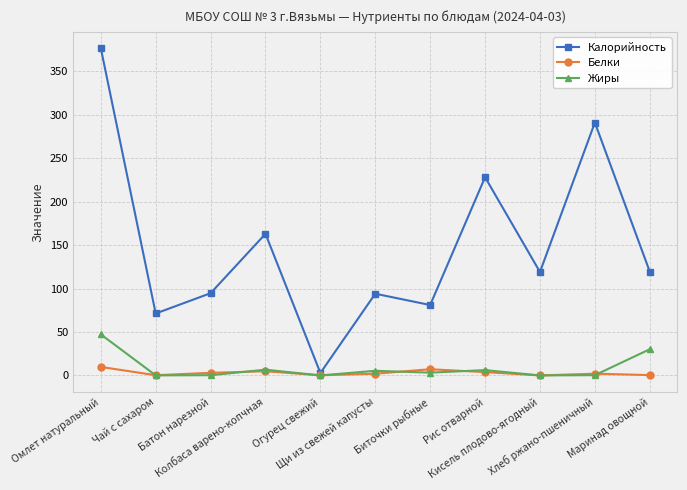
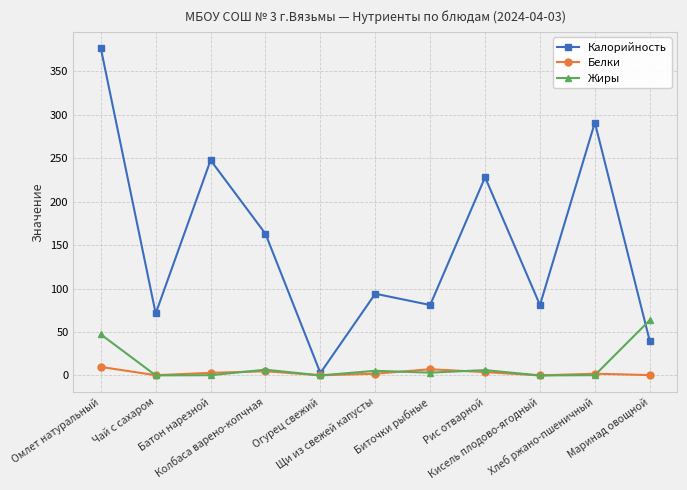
  {
    "Калорийность": {
      "Омлет натуральный": 380,
      "Чай с сахаром": 70,
-     "Батон нарезной": 90,
+     "Батон нарезной": 250,
      "Колбаса варено-копчная": 160,
      "Щи из свежей капусты": 90,
      "Биточки рыбные": 80,
      "Рис отварной": 230,
-     "Кисель плодово-ягодный": 120,
+     "Кисель плодово-ягодный": 80,
      "Хлеб ржано-пшеничный": 290,
-     "Маринад овощной": 120
+     "Маринад овощной": 40
    },
    "Белки": {
      "Омлет натуральный": 10,
      "Щи из свежей капусты": 0,
      "Биточки рыбные": 10,
      "Маринад овощной": 0
    },
    "Жиры": {
      "Омлет натуральный": 50,
      "Щи из свежей капусты": 10,
      "Биточки рыбные": 0,
-     "Маринад овощной": 30
+     "Маринад овощной": 60
    }
  }
